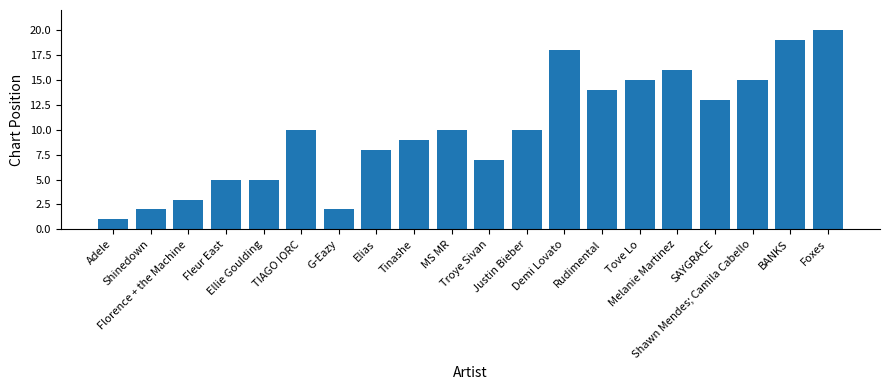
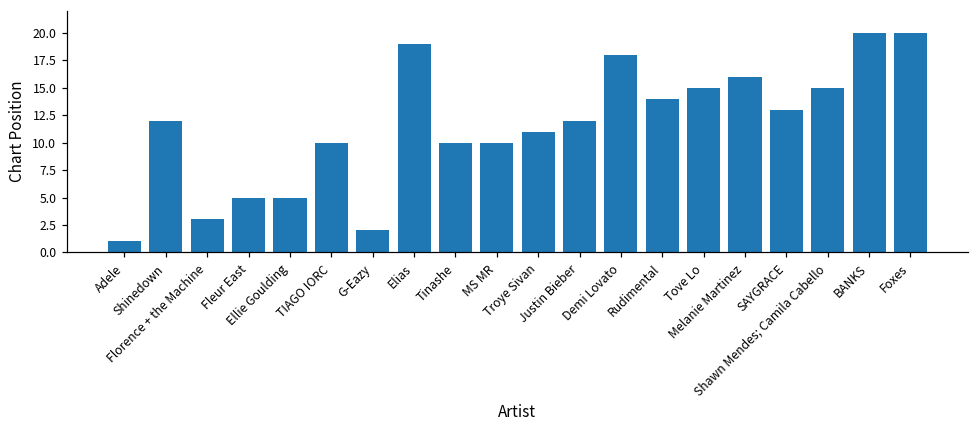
  {
    "Adele": 1,
-   "Shinedown": 2,
+   "Shinedown": 12,
    "Florence + the Machine": 3,
    "Fleur East": 5,
    "Ellie Goulding": 5,
    "TIAGO IORC": 10,
    "G-Eazy": 2,
-   "Elias": 8,
-   "Tinashe": 9,
+   "Elias": 19,
+   "Tinashe": 10,
    "MS MR": 10,
-   "Troye Sivan": 7,
-   "Justin Bieber": 10,
+   "Troye Sivan": 11,
+   "Justin Bieber": 12,
    "Demi Lovato": 18,
    "Rudimental": 14,
    "Tove Lo": 15,
    "Melanie Martinez": 16,
    "SAYGRACE": 13,
    "Shawn Mendes; Camila Cabello": 15,
-   "BANKS": 19,
+   "BANKS": 20,
    "Foxes": 20
  }
